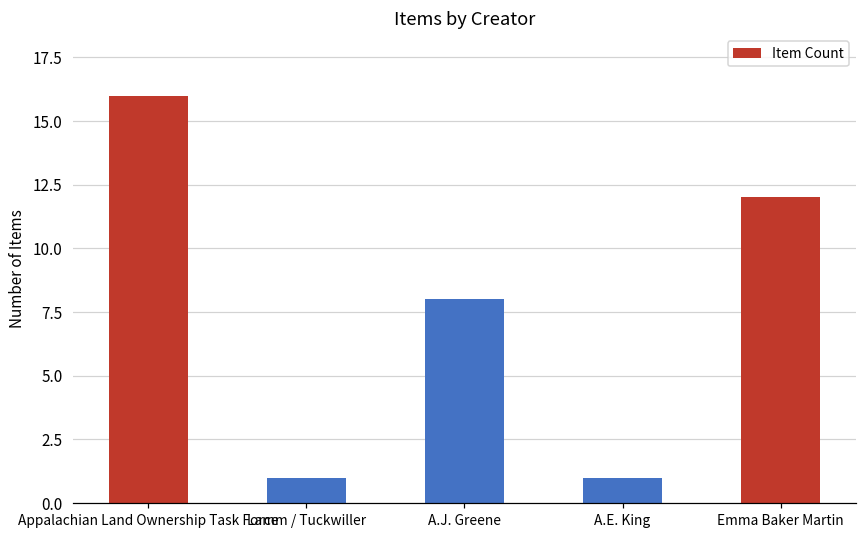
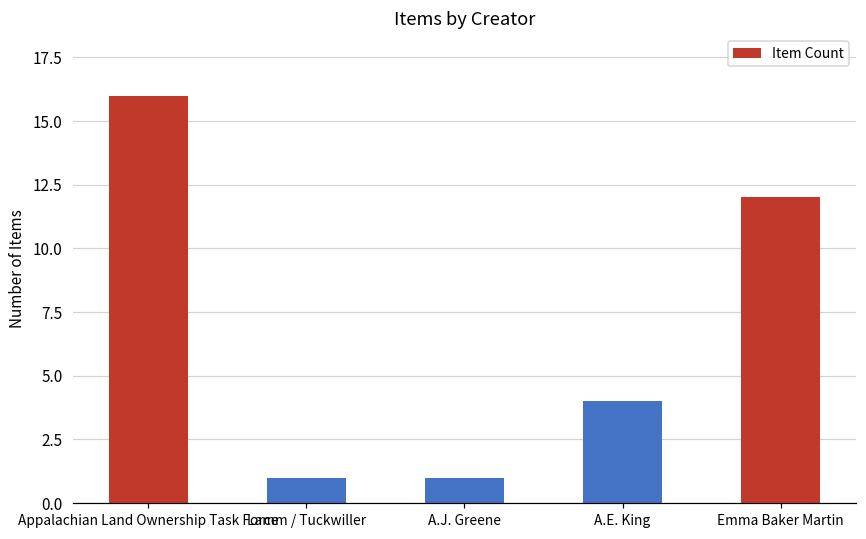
  {
    "Appalachian Land Ownership Task Force": 16,
-   "A.J. Greene": 8,
-   "A.E. King": 1,
+   "A.J. Greene": 1,
+   "A.E. King": 4,
    "Emma Baker Martin": 12
  }
